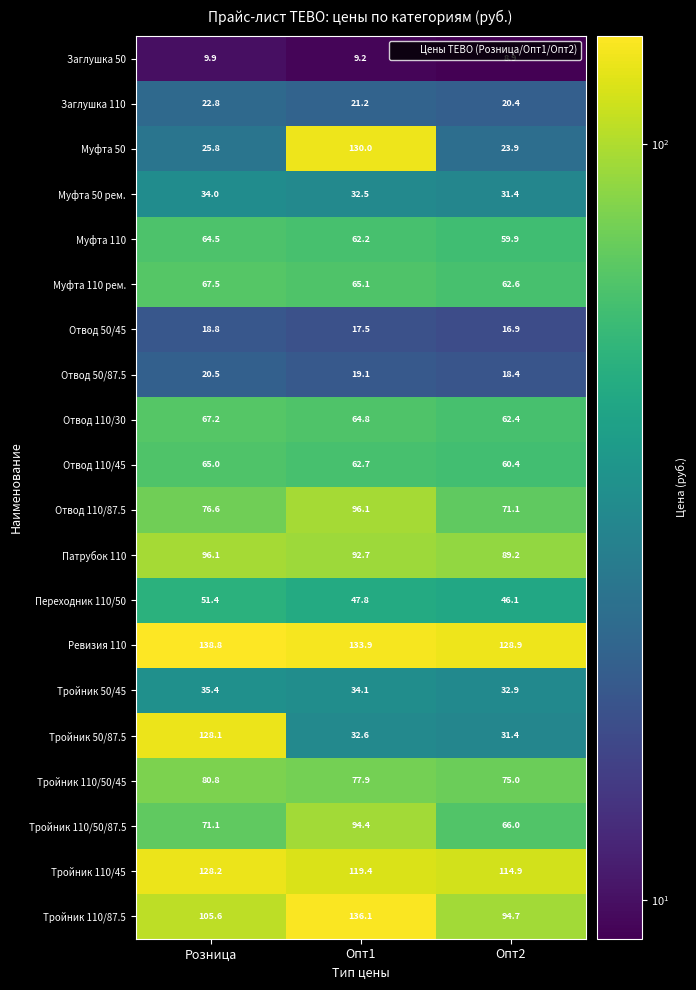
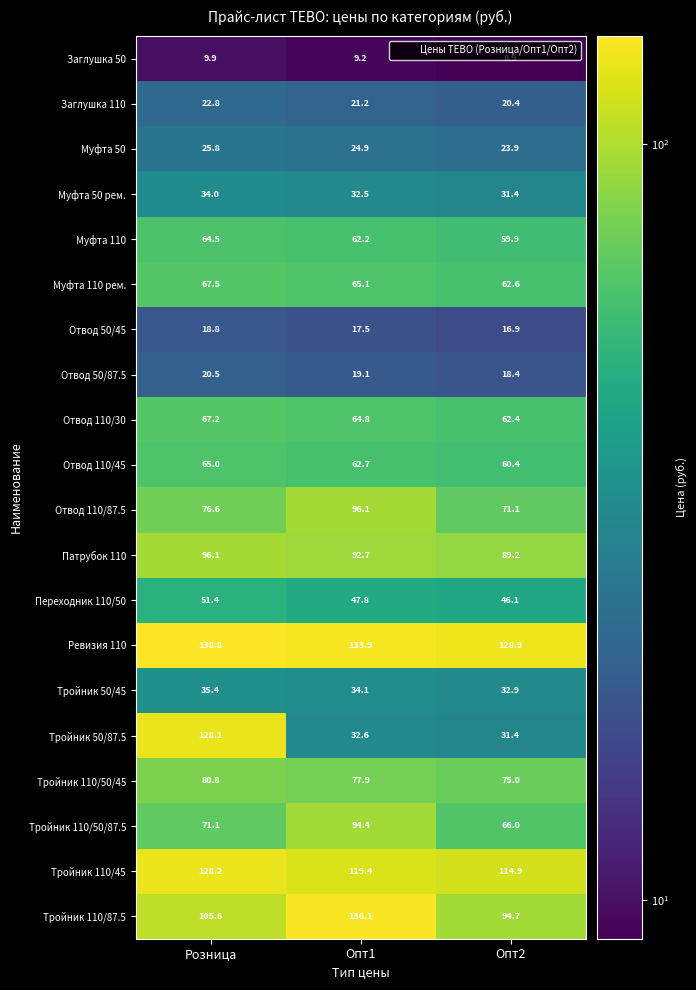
  {
    "Заглушка 50": {
      "Розница": 9.9,
      "Опт1": 9.2
    },
    "Заглушка 110": {
      "Розница": 22.8,
      "Опт1": 21.2,
      "Опт2": 20.4
    },
    "Муфта 50": {
      "Розница": 25.8,
-     "Опт1": 130.0,
+     "Опт1": 24.9,
      "Опт2": 23.9
    },
    "Муфта 50 рем.": {
      "Розница": 34.0,
      "Опт1": 32.5,
      "Опт2": 31.4
    },
    "Муфта 110": {
      "Розница": 64.5,
      "Опт1": 62.2,
      "Опт2": 59.9
    },
    "Муфта 110 рем.": {
      "Розница": 67.5,
      "Опт1": 65.1,
      "Опт2": 62.6
    },
    "Отвод 50/45": {
      "Розница": 18.8,
      "Опт1": 17.5,
      "Опт2": 16.9
    },
    "Отвод 50/87.5": {
      "Розница": 20.5,
      "Опт1": 19.1,
      "Опт2": 18.4
    },
    "Отвод 110/30": {
      "Розница": 67.2,
      "Опт1": 64.8,
      "Опт2": 62.4
    },
    "Отвод 110/45": {
      "Розница": 65.0,
      "Опт1": 62.7,
      "Опт2": 60.4
    },
    "Отвод 110/87.5": {
      "Розница": 76.6,
      "Опт1": 96.1,
      "Опт2": 71.1
    },
    "Патрубок 110": {
      "Розница": 96.1,
      "Опт1": 92.7,
      "Опт2": 89.2
    },
    "Переходник 110/50": {
      "Розница": 51.4,
      "Опт1": 47.8,
      "Опт2": 46.1
    },
    "Ревизия 110": {
      "Розница": 138.8,
      "Опт1": 133.9,
      "Опт2": 128.9
    },
    "Тройник 50/45": {
      "Розница": 35.4,
      "Опт1": 34.1,
      "Опт2": 32.9
    },
    "Тройник 50/87.5": {
      "Розница": 128.1,
      "Опт1": 32.6,
      "Опт2": 31.4
    },
    "Тройник 110/50/45": {
      "Розница": 80.8,
      "Опт1": 77.9,
      "Опт2": 75.0
    },
    "Тройник 110/50/87.5": {
      "Розница": 71.1,
      "Опт1": 94.4,
      "Опт2": 66.0
    },
    "Тройник 110/45": {
      "Розница": 128.2,
      "Опт1": 119.4,
      "Опт2": 114.9
    },
    "Тройник 110/87.5": {
      "Розница": 105.6,
      "Опт1": 136.1,
      "Опт2": 94.7
    }
  }
